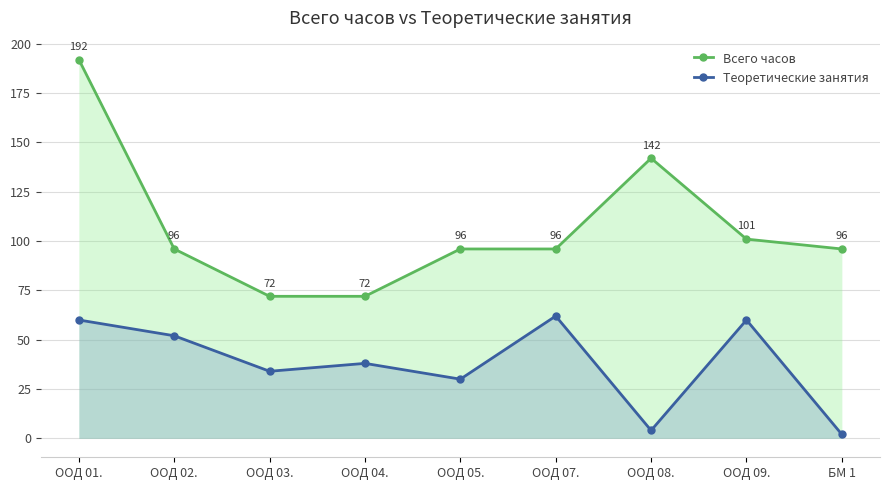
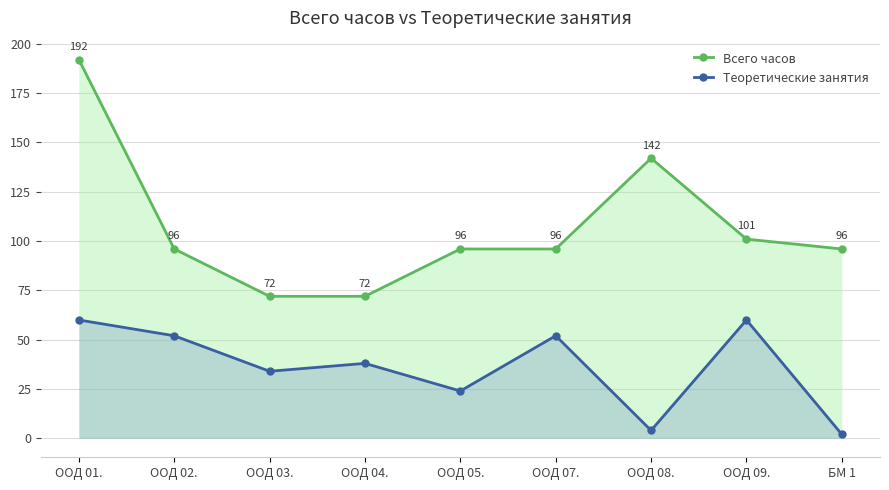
  {
    "Всего часов": {
      "ООД 01.": 192,
      "ООД 02.": 96,
      "ООД 03.": 72,
      "ООД 04.": 72,
      "ООД 05.": 96,
      "ООД 07.": 96,
      "ООД 08.": 142,
      "ООД 09.": 101,
      "БМ 1": 96
    },
    "Теоретические занятия": {
      "ООД 01.": 60,
      "ООД 02.": 52,
      "ООД 03.": 34,
      "ООД 04.": 38,
-     "ООД 05.": 30,
-     "ООД 07.": 62,
+     "ООД 05.": 24,
+     "ООД 07.": 52,
      "ООД 08.": 4,
      "ООД 09.": 60,
      "БМ 1": 2
    }
  }
